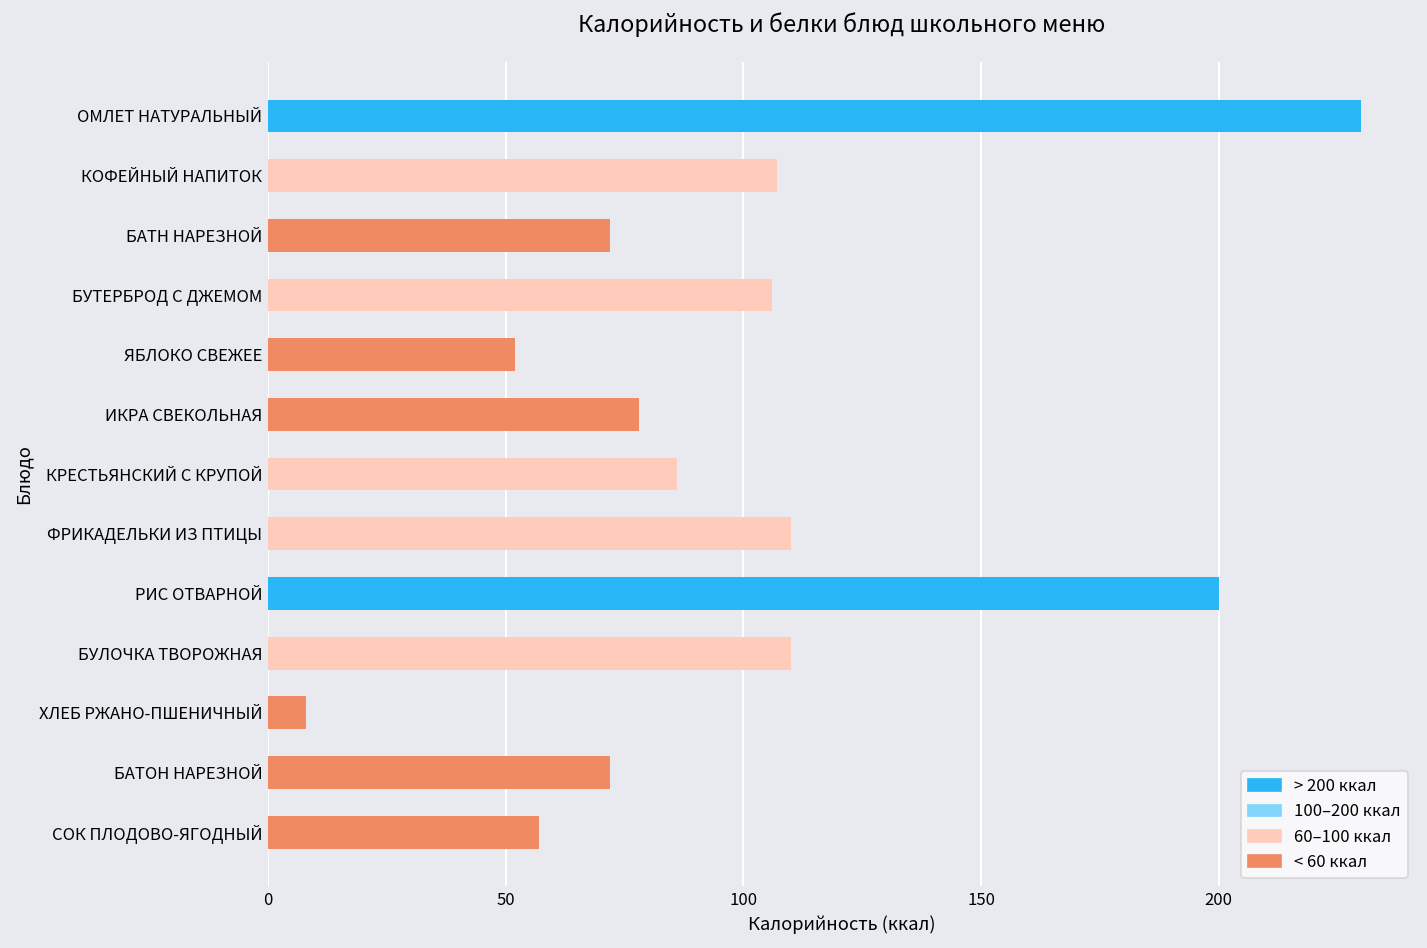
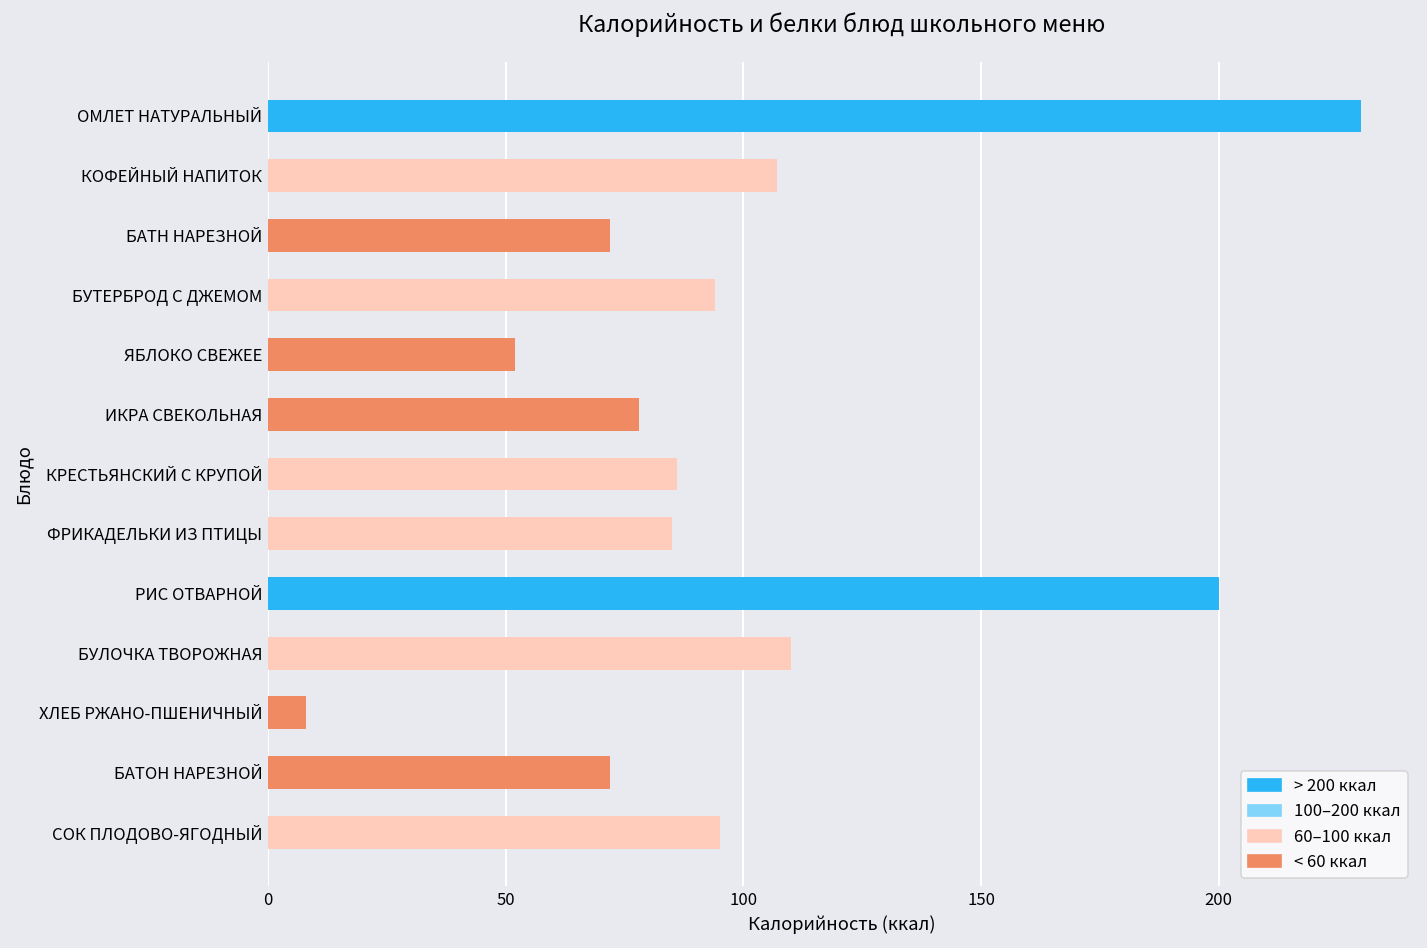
  {
    "ОМЛЕТ НАТУРАЛЬНЫЙ": 230,
    "КОФЕЙНЫЙ НАПИТОК": 107,
    "БАТН НАРЕЗНОЙ": 72,
-   "БУТЕРБРОД С ДЖЕМОМ": 106,
+   "БУТЕРБРОД С ДЖЕМОМ": 94,
    "ЯБЛОКО СВЕЖЕЕ": 52,
    "ИКРА СВЕКОЛЬНАЯ": 78,
    "КРЕСТЬЯНСКИЙ С КРУПОЙ": 86,
-   "ФРИКАДЕЛЬКИ ИЗ ПТИЦЫ": 110,
+   "ФРИКАДЕЛЬКИ ИЗ ПТИЦЫ": 85,
    "РИС ОТВАРНОЙ": 200,
    "БУЛОЧКА ТВОРОЖНАЯ": 110,
    "ХЛЕБ РЖАНО-ПШЕНИЧНЫЙ": 8,
    "БАТОН НАРЕЗНОЙ": 72,
-   "СОК ПЛОДОВО-ЯГОДНЫЙ": 57
+   "СОК ПЛОДОВО-ЯГОДНЫЙ": 95
  }
